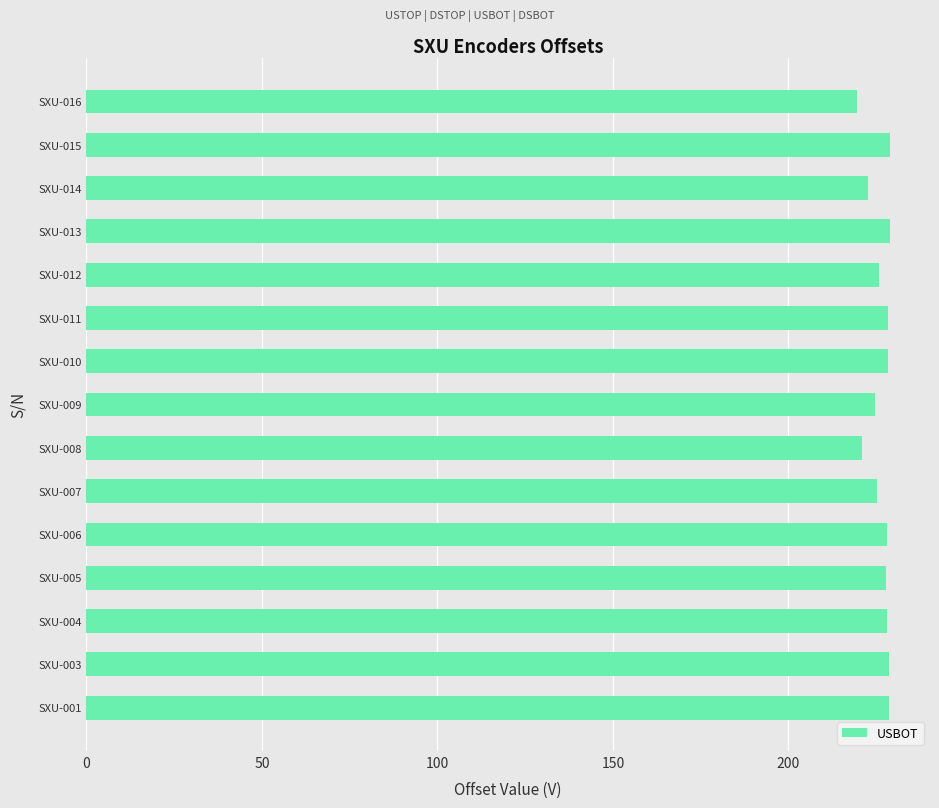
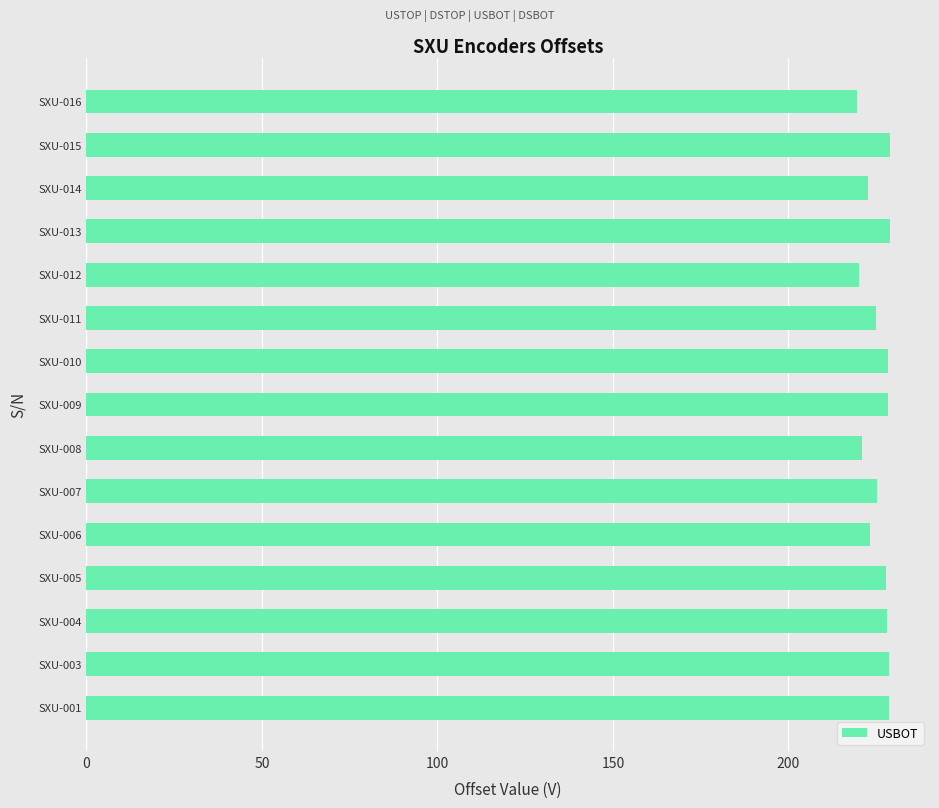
  {
    "SXU-016": 220,
    "SXU-015": 229,
    "SXU-014": 223,
    "SXU-013": 229,
-   "SXU-012": 226,
-   "SXU-011": 228,
+   "SXU-012": 220,
+   "SXU-011": 225,
    "SXU-010": 228,
-   "SXU-009": 225,
+   "SXU-009": 228,
    "SXU-008": 221,
    "SXU-007": 225,
-   "SXU-006": 228,
+   "SXU-006": 223,
    "SXU-005": 228,
    "SXU-004": 228,
    "SXU-003": 229,
    "SXU-001": 229
  }
